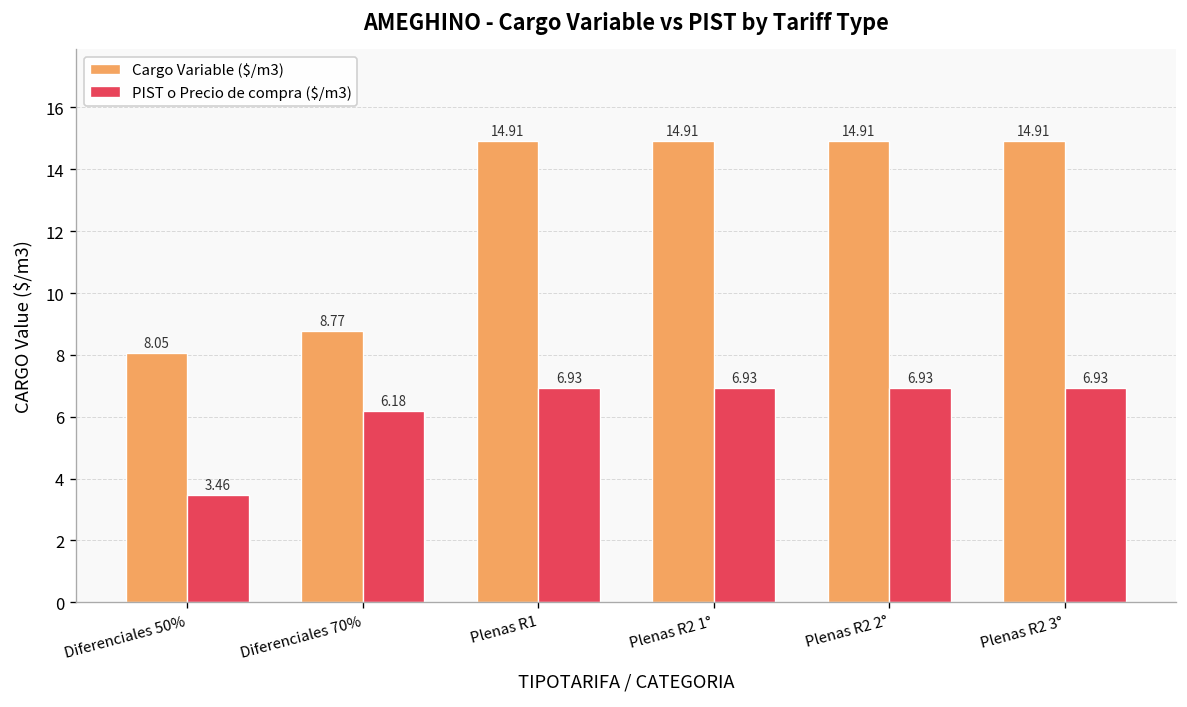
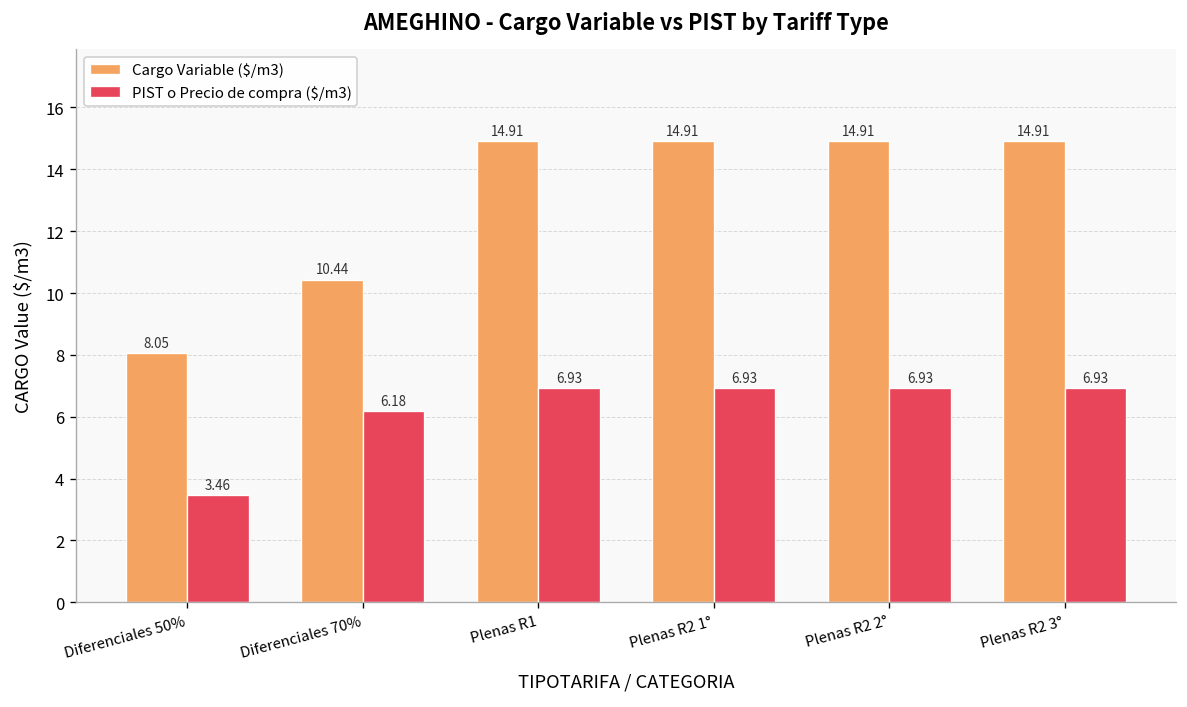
  {
    "Cargo Variable ($/m3)": {
      "Diferenciales 50%": 8.05,
-     "Diferenciales 70%": 8.77,
+     "Diferenciales 70%": 10.44,
      "Plenas R1": 14.91,
      "Plenas R2 1°": 14.91,
      "Plenas R2 2°": 14.91,
      "Plenas R2 3°": 14.91
    },
    "PIST o Precio de compra ($/m3)": {
      "Diferenciales 50%": 3.46,
      "Diferenciales 70%": 6.18,
      "Plenas R1": 6.93,
      "Plenas R2 1°": 6.93,
      "Plenas R2 2°": 6.93,
      "Plenas R2 3°": 6.93
    }
  }
